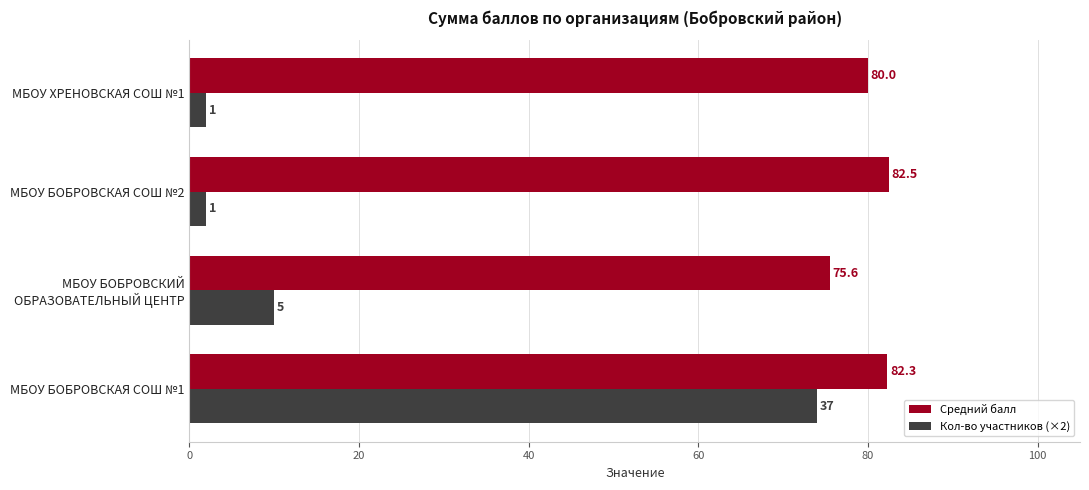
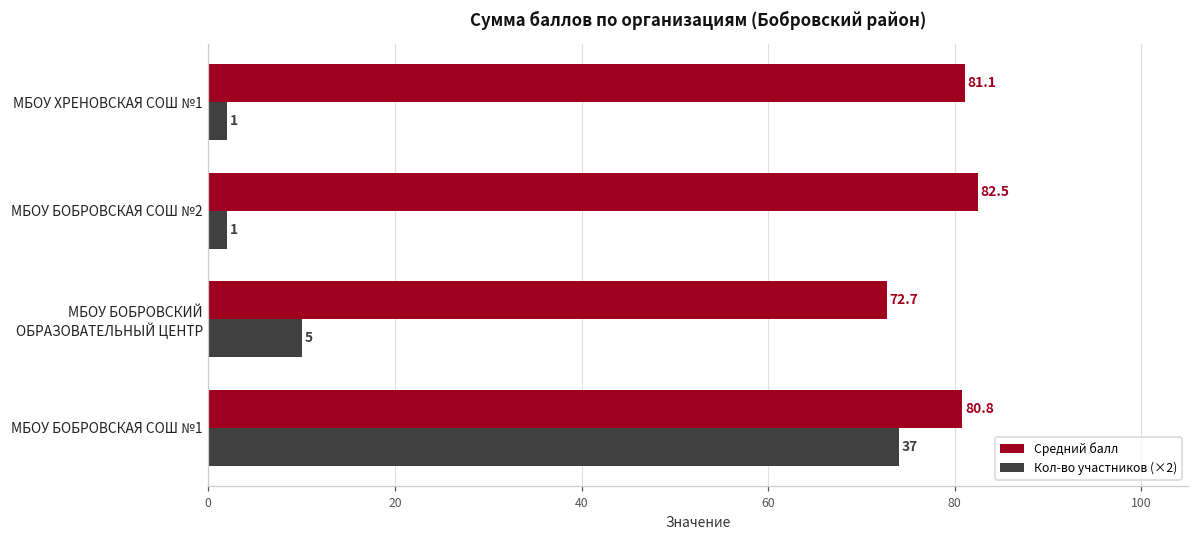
  {
    "Средний балл": {
-     "МБОУ ХРЕНОВСКАЯ СОШ №1": 80.0,
+     "МБОУ ХРЕНОВСКАЯ СОШ №1": 81.1,
      "МБОУ БОБРОВСКАЯ СОШ №2": 82.5,
-     "МБОУ БОБРОВСКИЙ ОБРАЗОВАТЕЛЬНЫЙ ЦЕНТР": 75.6,
-     "МБОУ БОБРОВСКАЯ СОШ №1": 82.3
+     "МБОУ БОБРОВСКИЙ ОБРАЗОВАТЕЛЬНЫЙ ЦЕНТР": 72.7,
+     "МБОУ БОБРОВСКАЯ СОШ №1": 80.8
    }
  }
